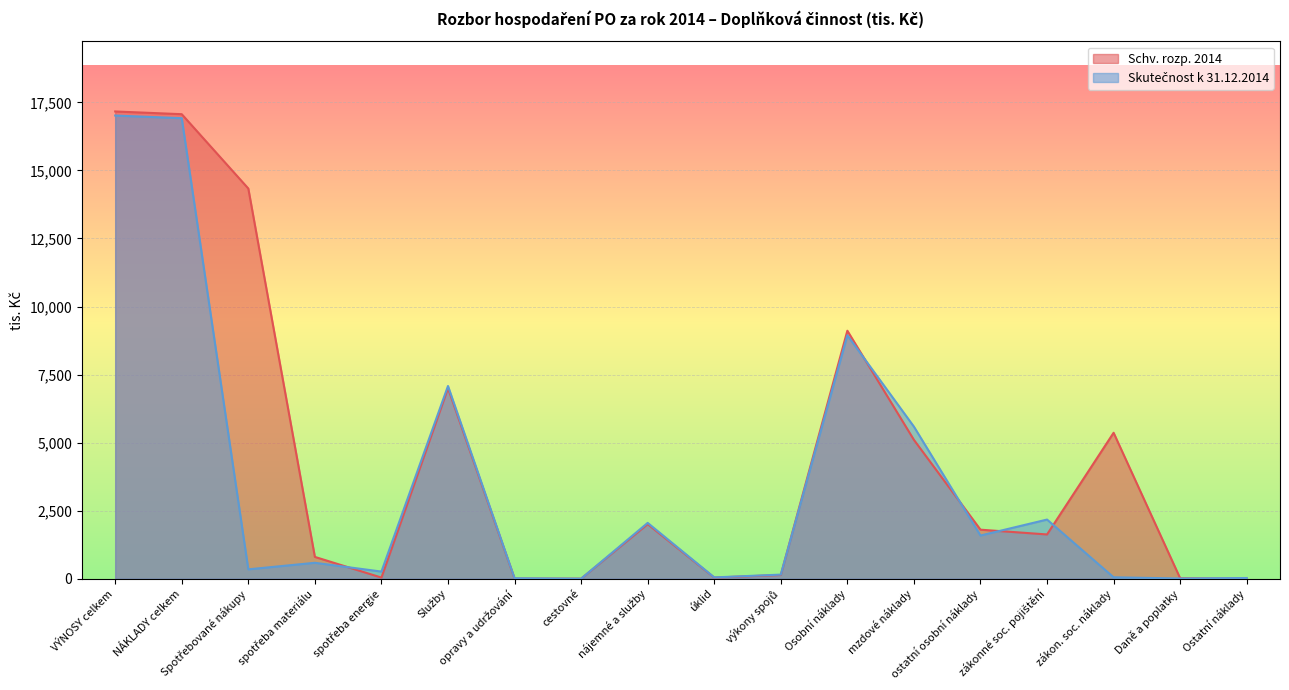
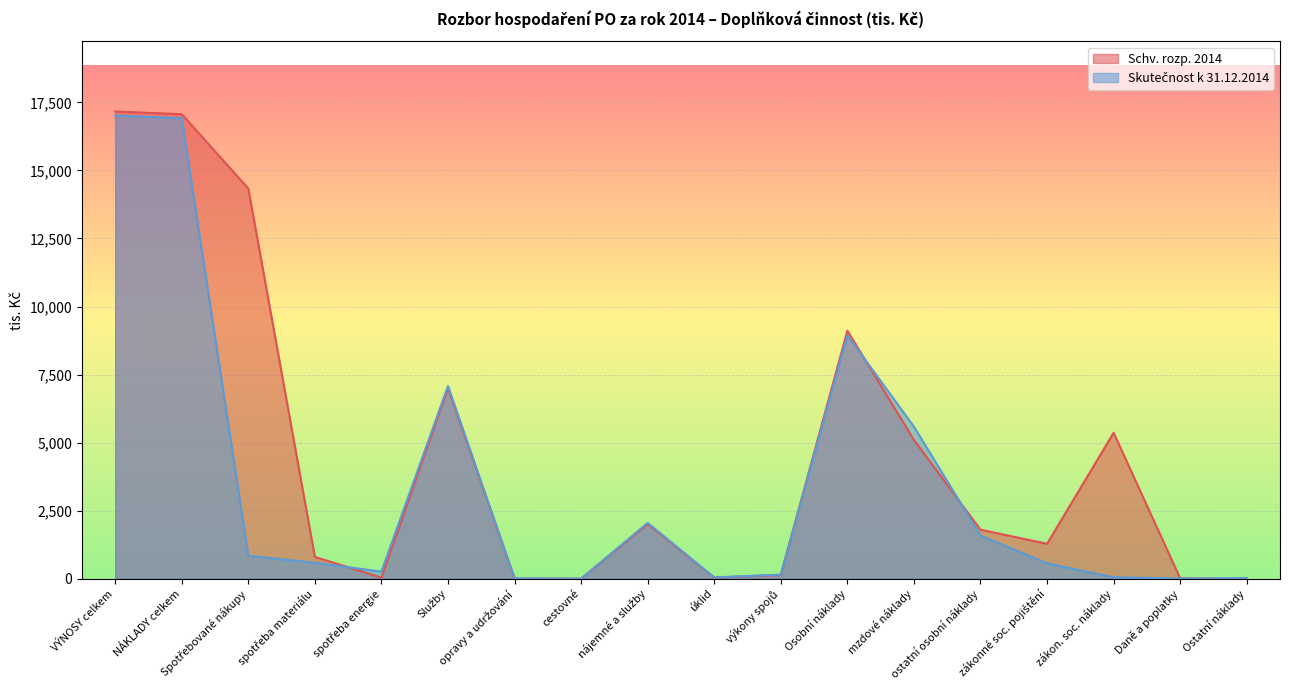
  {
    "Schv. rozp. 2014": {
      "VÝNOSY celkem": "17,200",
      "NÁKLADY celkem": "17,100",
      "Spotřebované nákupy": "14,300",
      "spotřeba materiálu": "800",
      "spotřeba energie": "0",
      "Osobní náklady": "9,100",
      "mzdové náklady": "5,100",
      "ostatní osobní náklady": "1,800",
-     "zákonné soc. pojištění": "1,600",
+     "zákonné soc. pojištění": "1,300",
      "zákon. soc. náklady": "5,400"
    },
    "Skutečnost k 31.12.2014": {
      "VÝNOSY celkem": "17,000",
      "NÁKLADY celkem": "16,900",
-     "Spotřebované nákupy": "300",
+     "Spotřebované nákupy": "800",
      "spotřeba materiálu": "600",
      "spotřeba energie": "300",
      "Osobní náklady": "8,900",
      "mzdové náklady": "5,600",
      "ostatní osobní náklady": "1,600",
-     "zákonné soc. pojištění": "2,200",
+     "zákonné soc. pojištění": "600",
      "zákon. soc. náklady": "100"
    }
  }
